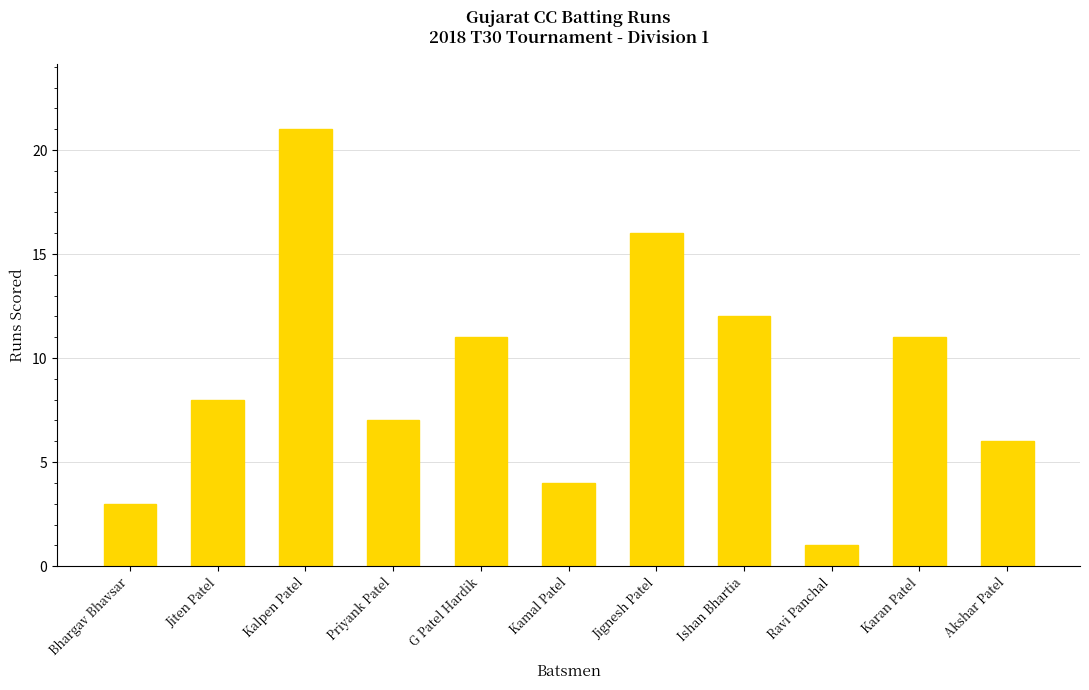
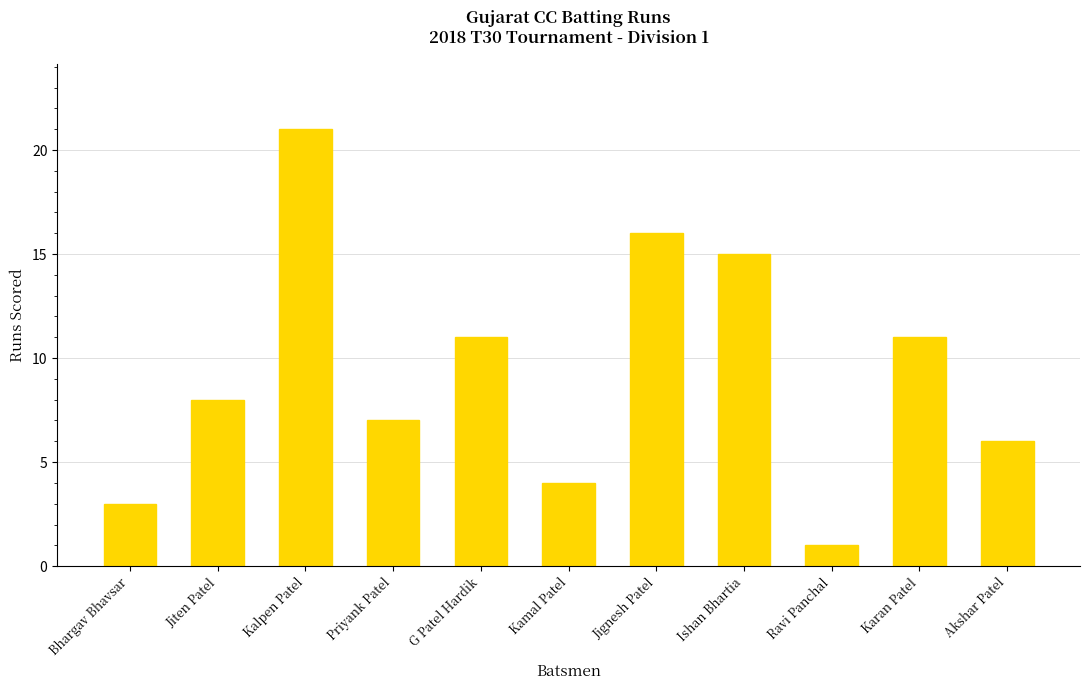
  {
    "Bhargav Bhavsar": 3,
    "Jiten Patel": 8,
    "Kalpen Patel": 21,
    "Priyank Patel": 7,
    "G Patel Hardik": 11,
    "Kamal Patel": 4,
    "Jignesh Patel": 16,
-   "Ishan Bhartia": 12,
+   "Ishan Bhartia": 15,
    "Ravi Panchal": 1,
    "Karan Patel": 11,
    "Akshar Patel": 6
  }
